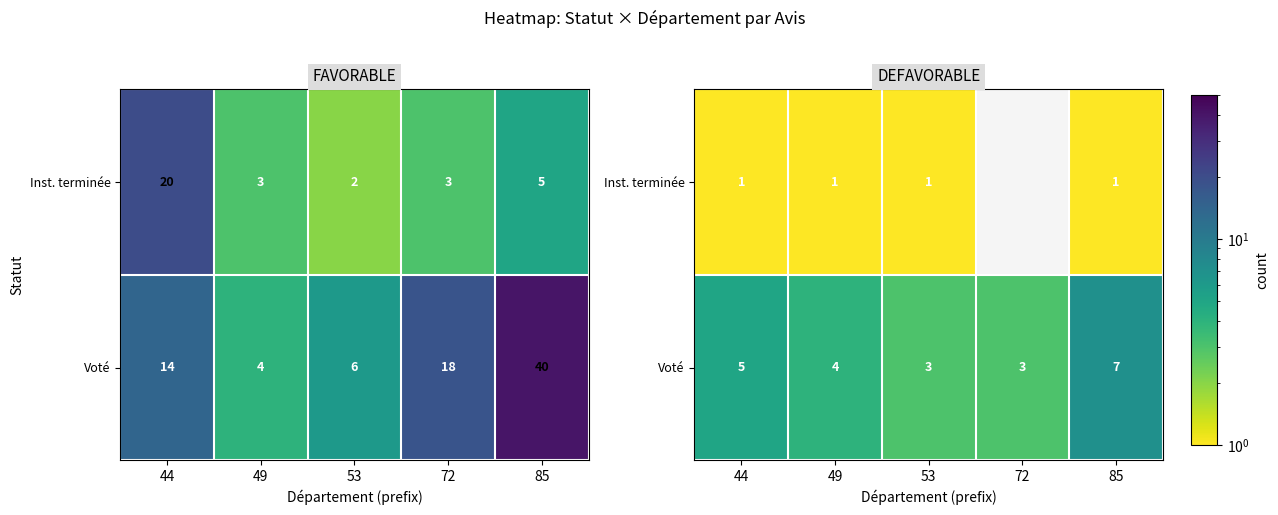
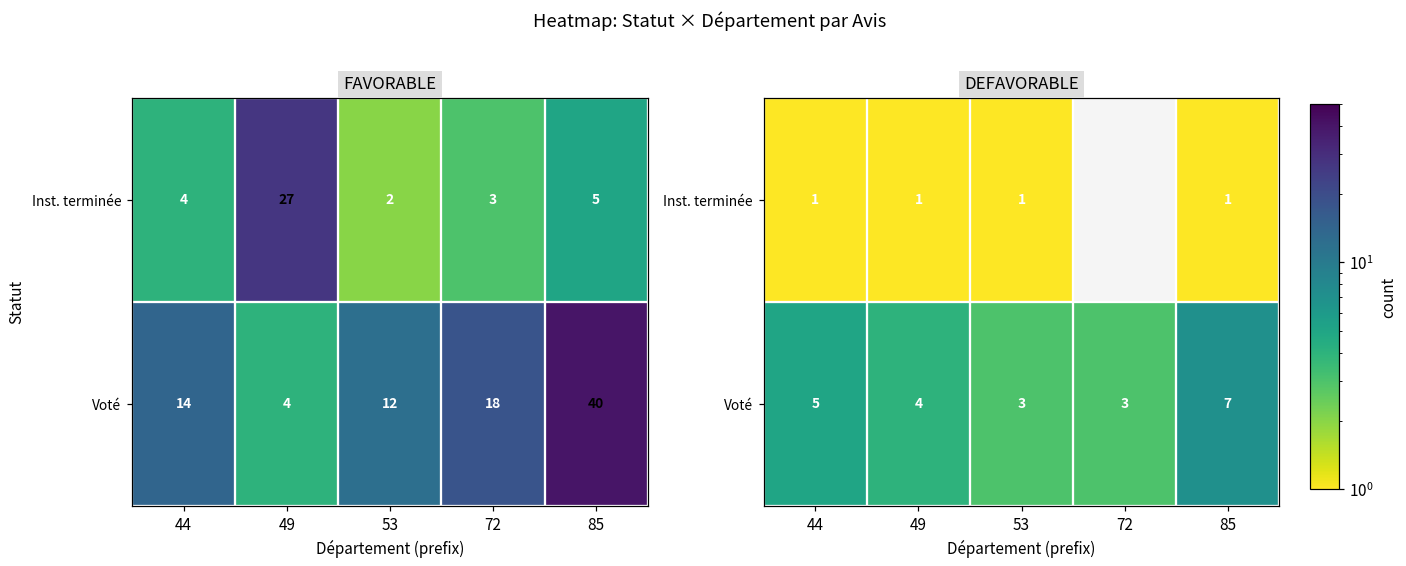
  {
    "FAVORABLE": {
      "Inst. terminée": {
-       "44": 20,
-       "49": 3,
+       "44": 4,
+       "49": 27,
        "53": 2,
        "72": 3,
        "85": 5
      },
      "Voté": {
        "44": 14,
        "49": 4,
-       "53": 6,
+       "53": 12,
        "72": 18,
        "85": 40
      }
    },
    "DEFAVORABLE": {
      "Inst. terminée": {
        "44": 1,
        "49": 1,
        "53": 1,
        "85": 1
      },
      "Voté": {
        "44": 5,
        "49": 4,
        "53": 3,
        "72": 3,
        "85": 7
      }
    }
  }
